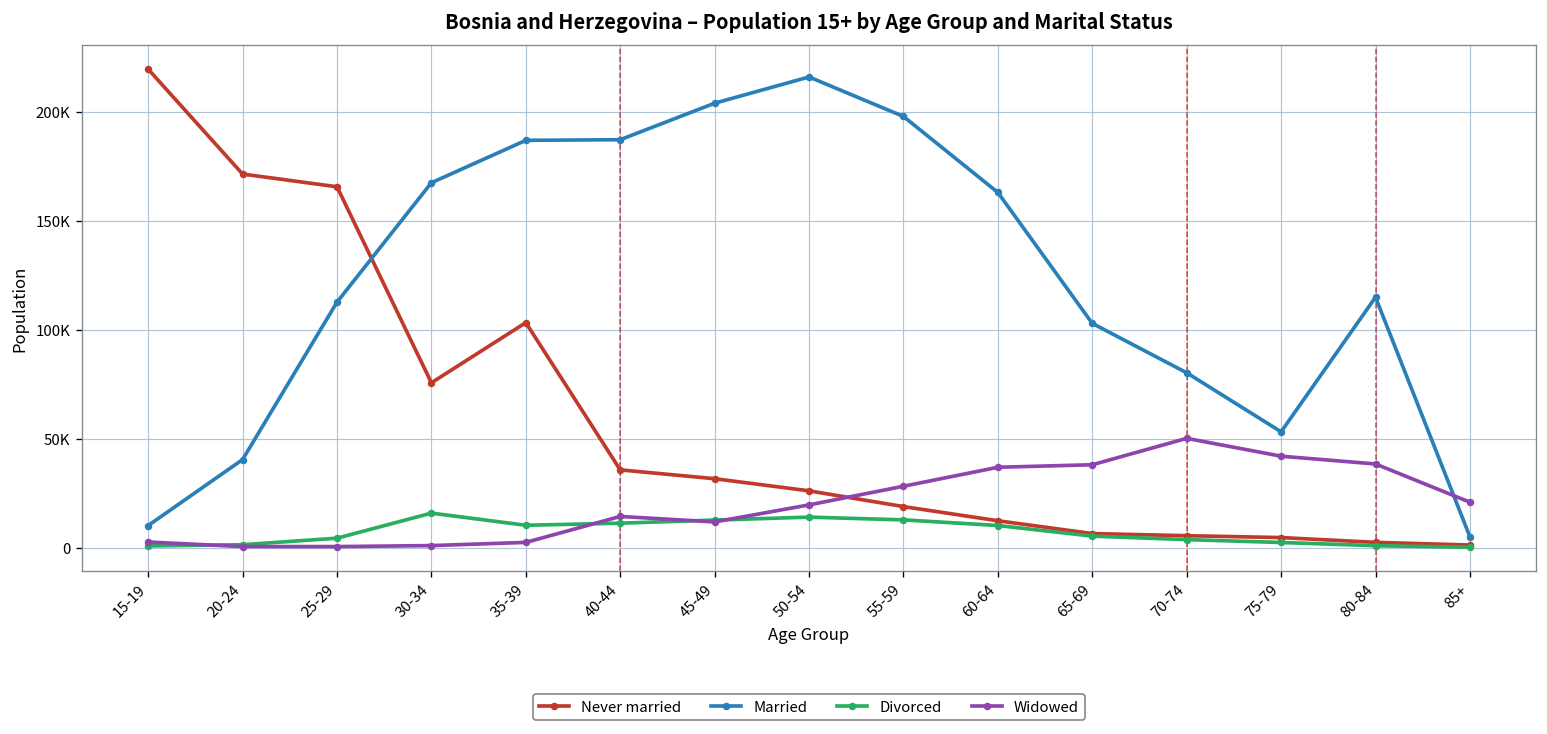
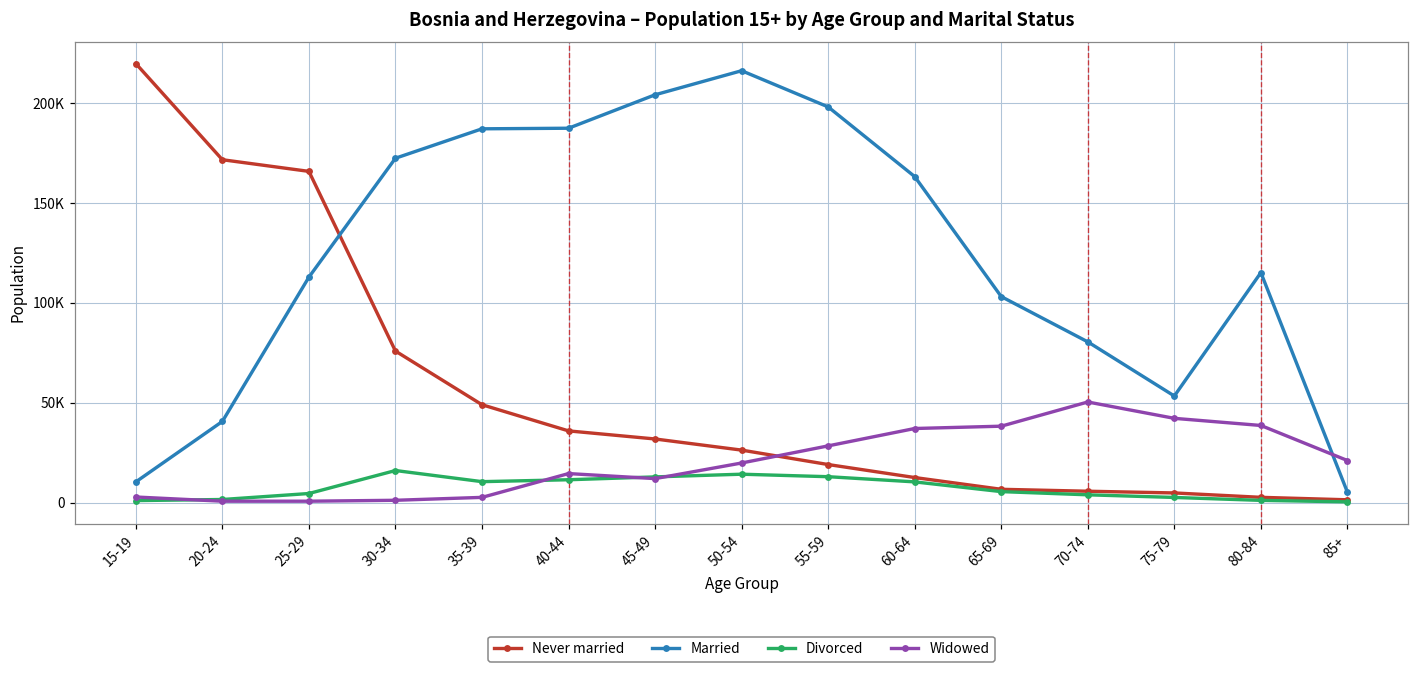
  {
    "Never married": {
      "15-19": 220000,
      "20-24": 172000,
      "25-29": 166000,
      "30-34": 76000,
-     "35-39": 103000,
+     "35-39": 49000,
      "40-44": 36000,
      "45-49": 32000,
      "50-54": 26000,
      "55-59": 19000,
      "60-64": 13000,
      "70-74": 6000,
      "75-79": 5000,
      "80-84": 3000
    },
    "Married": {
      "15-19": 10000,
      "20-24": 41000,
      "25-29": 113000,
-     "30-34": 168000,
+     "30-34": 172000,
      "35-39": 187000,
      "40-44": 187000,
      "45-49": 204000,
      "50-54": 216000,
      "55-59": 198000,
      "60-64": 163000,
      "65-69": 103000,
      "70-74": 80000,
      "75-79": 53000,
      "80-84": 115000,
      "85+": 5000
    },
    "Divorced": {
      "15-19": 1000,
      "25-29": 5000,
      "30-34": 16000,
      "35-39": 10000,
      "40-44": 11000,
      "50-54": 14000,
      "55-59": 13000,
      "60-64": 10000,
      "70-74": 4000,
      "75-79": 3000,
      "80-84": 1000
    },
    "Widowed": {
      "15-19": 3000,
      "25-29": 1000,
      "30-34": 1000,
      "35-39": 3000,
      "40-44": 15000,
      "50-54": 20000,
      "55-59": 28000,
      "60-64": 37000,
      "65-69": 38000,
      "70-74": 50000,
      "75-79": 42000,
      "80-84": 39000,
      "85+": 21000
    }
  }
